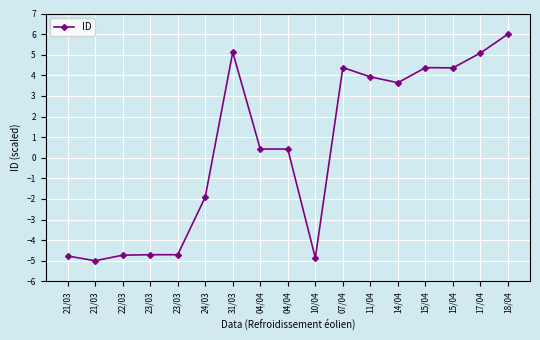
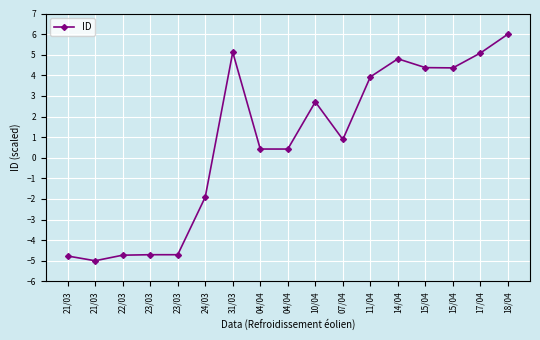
  {
    "22/03": -4.7,
    "24/03": -1.9,
    "31/03": 5.1,
-   "10/04": -4.9,
-   "07/04": 4.4,
+   "10/04": 2.7,
+   "07/04": 0.9,
    "11/04": 3.9,
-   "14/04": 3.6,
+   "14/04": 4.8,
    "17/04": 5.1,
    "18/04": 6.0
  }
